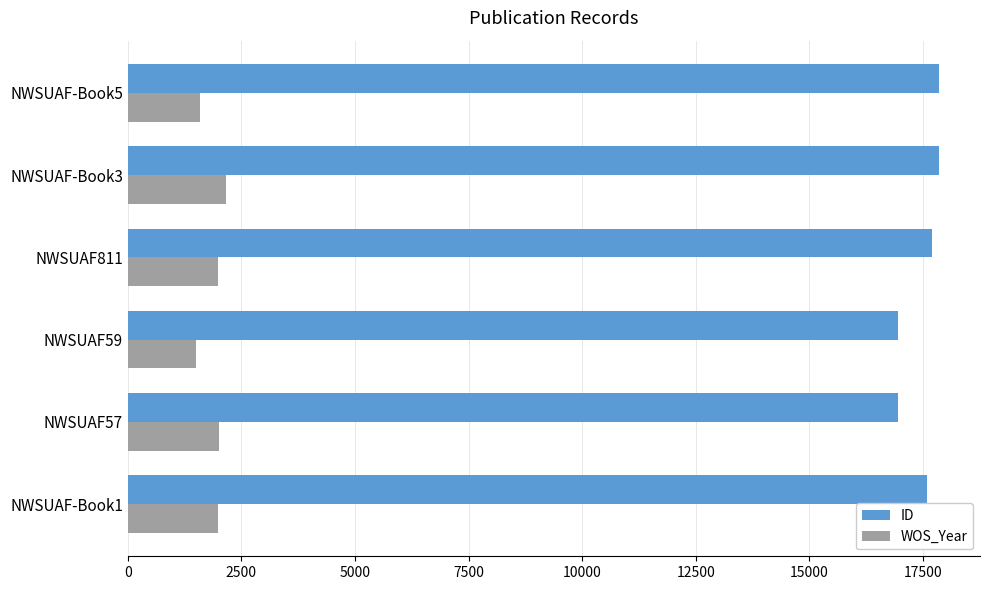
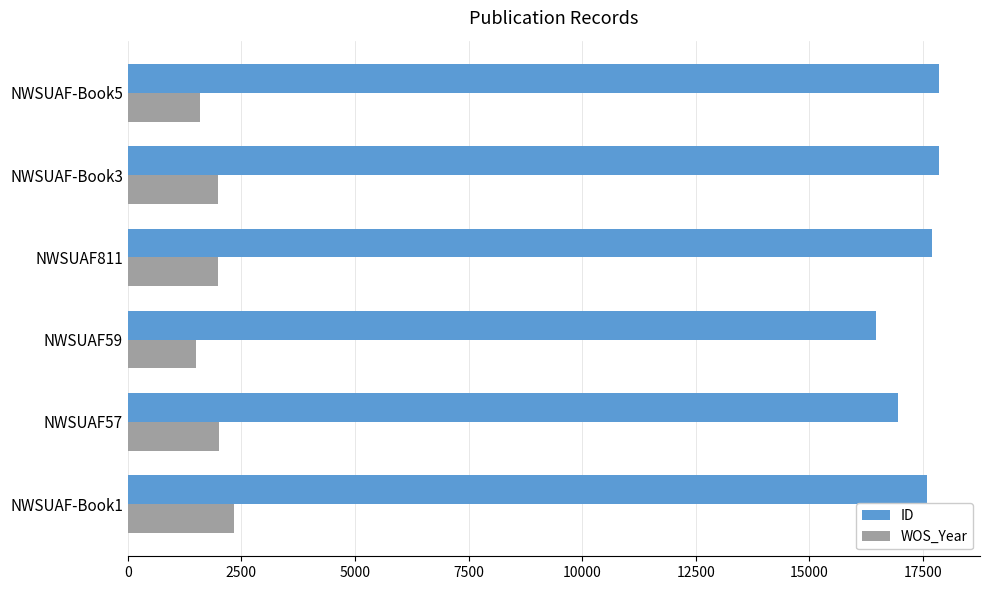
  {
    "ID": {
      "NWSUAF-Book5": 17900,
      "NWSUAF-Book3": 17900,
      "NWSUAF811": 17700,
-     "NWSUAF59": 17000,
+     "NWSUAF59": 16500,
      "NWSUAF57": 17000,
      "NWSUAF-Book1": 17600
    },
    "WOS_Year": {
      "NWSUAF-Book5": 1600,
-     "NWSUAF-Book3": 2200,
+     "NWSUAF-Book3": 2000,
      "NWSUAF811": 2000,
      "NWSUAF59": 1500,
      "NWSUAF57": 2000,
-     "NWSUAF-Book1": 2000
+     "NWSUAF-Book1": 2300
    }
  }
